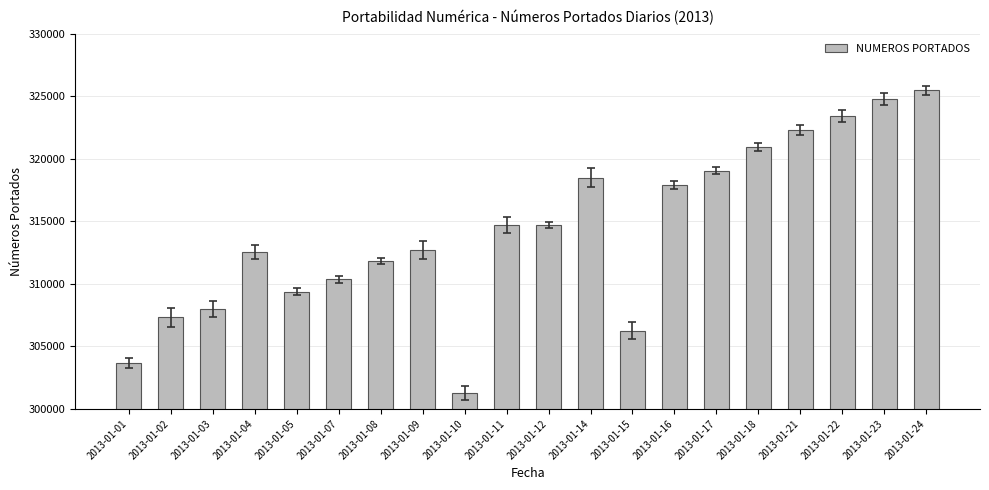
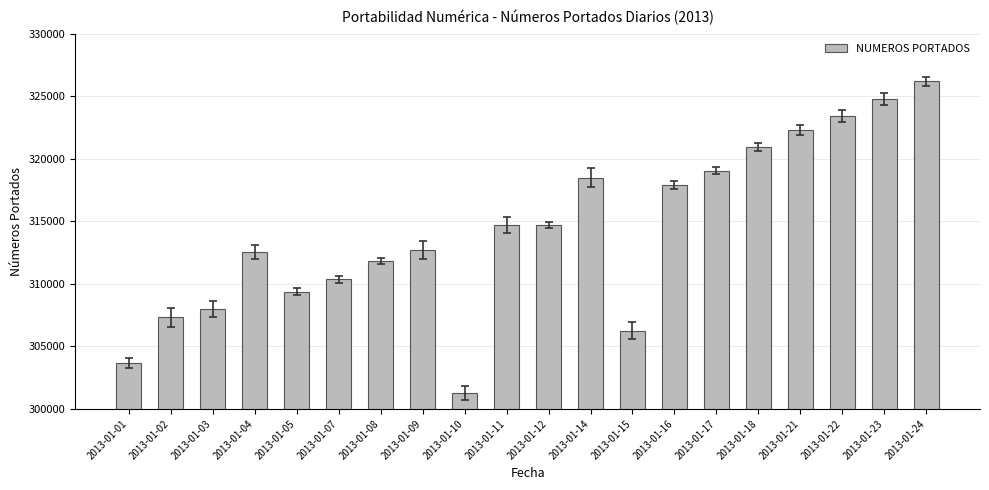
  {
    "NUMEROS PORTADOS": {
      "2013-01-01": 303700,
      "2013-01-02": 307300,
      "2013-01-03": 308000,
      "2013-01-04": 312600,
      "2013-01-05": 309400,
      "2013-01-07": 310400,
      "2013-01-08": 311900,
      "2013-01-09": 312700,
      "2013-01-10": 301200,
      "2013-01-11": 314700,
      "2013-01-12": 314700,
      "2013-01-14": 318500,
      "2013-01-15": 306300,
      "2013-01-16": 317900,
      "2013-01-17": 319000,
      "2013-01-18": 320900,
      "2013-01-21": 322300,
      "2013-01-22": 323400,
      "2013-01-23": 324800,
-     "2013-01-24": 325500
+     "2013-01-24": 326200
    }
  }
